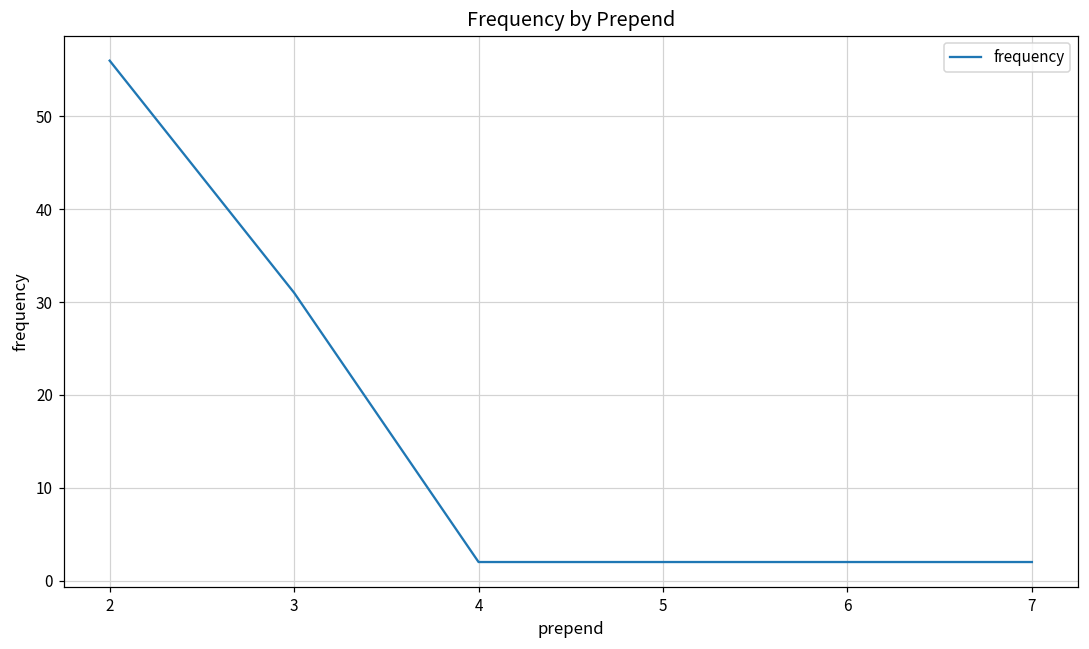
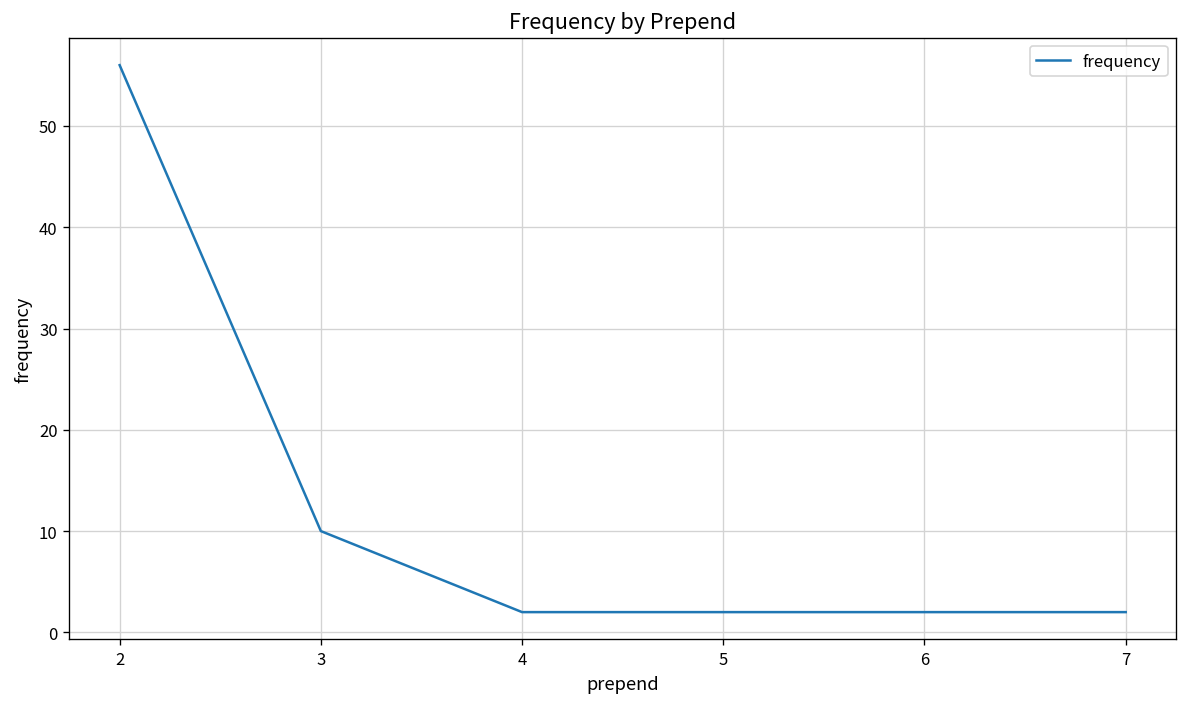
  {
    "2": 56,
-   "3": 31,
+   "3": 10,
    "4": 2,
    "6": 2,
    "7": 2
  }
